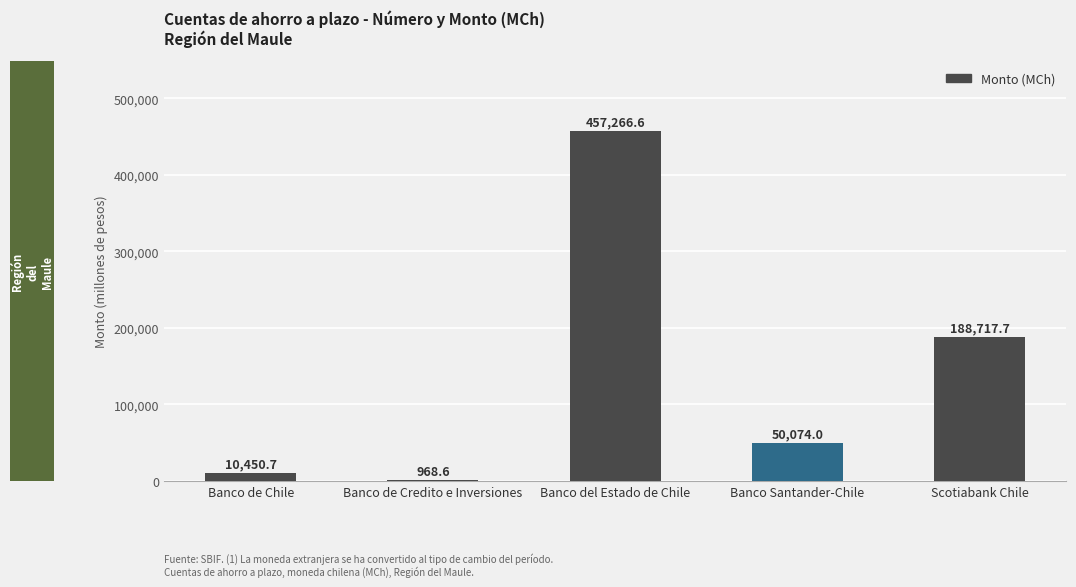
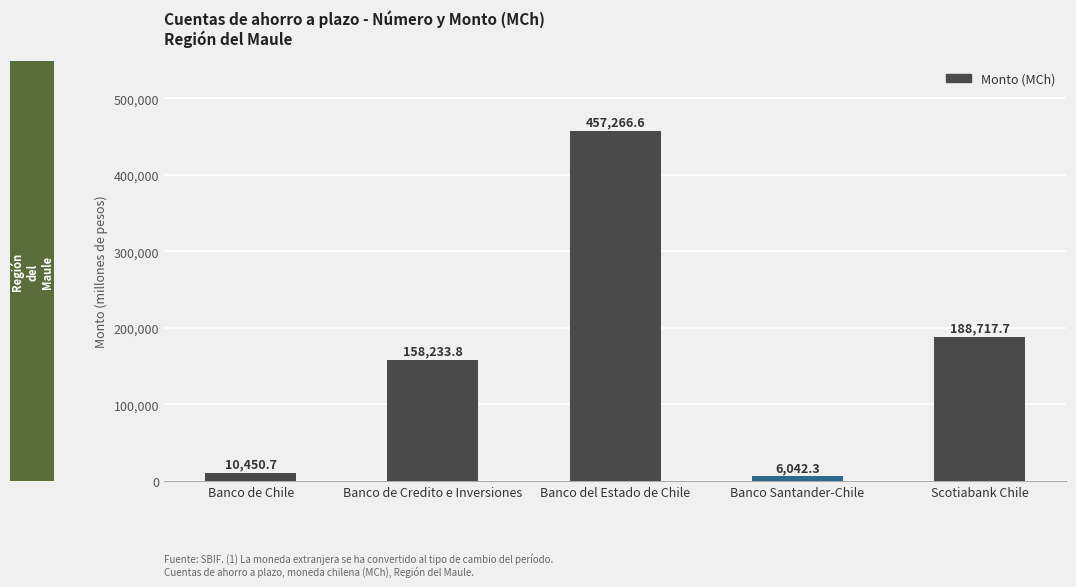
  {
    "Banco de Chile": "10,450.7",
-   "Banco de Credito e Inversiones": "968.6",
+   "Banco de Credito e Inversiones": "158,233.8",
    "Banco del Estado de Chile": "457,266.6",
-   "Banco Santander-Chile": "50,074.0",
+   "Banco Santander-Chile": "6,042.3",
    "Scotiabank Chile": "188,717.7"
  }
